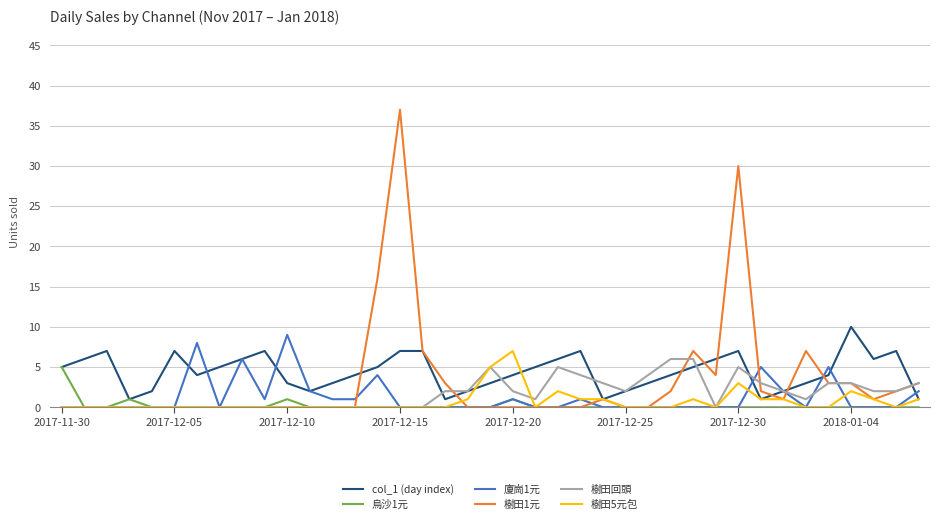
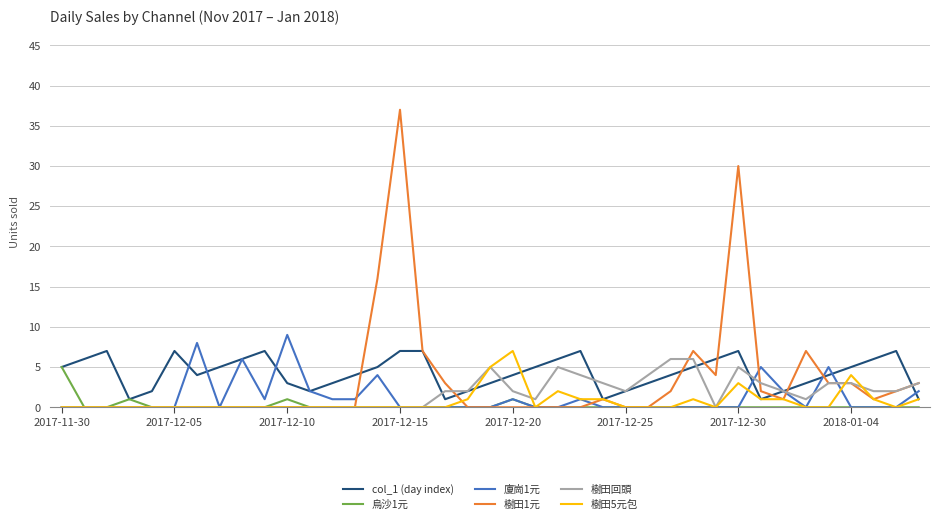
  {
    "col_1 (day index)": {
      "2017-12-05": 7,
      "2017-12-10": 3,
      "2017-12-15": 7,
      "2017-12-20": 4,
      "2017-12-30": 7,
-     "2018-01-04": 10
+     "2018-01-04": 5
    },
    "烏沙1元": {
      "2017-12-10": 1
    },
    "廈崗1元": {
      "2017-12-10": 9
    },
    "樹田1元": {
      "2017-12-15": 37,
      "2017-12-20": 0,
      "2017-12-30": 30
    },
    "樹田回頭": {
      "2017-12-20": 2,
      "2017-12-30": 5
    },
    "樹田5元包": {
      "2017-12-20": 7,
      "2017-12-30": 3,
-     "2018-01-04": 2
+     "2018-01-04": 4
    }
  }
